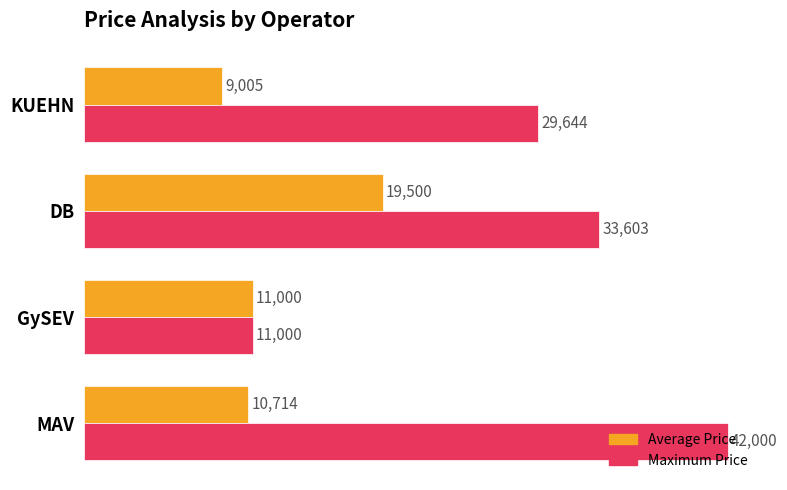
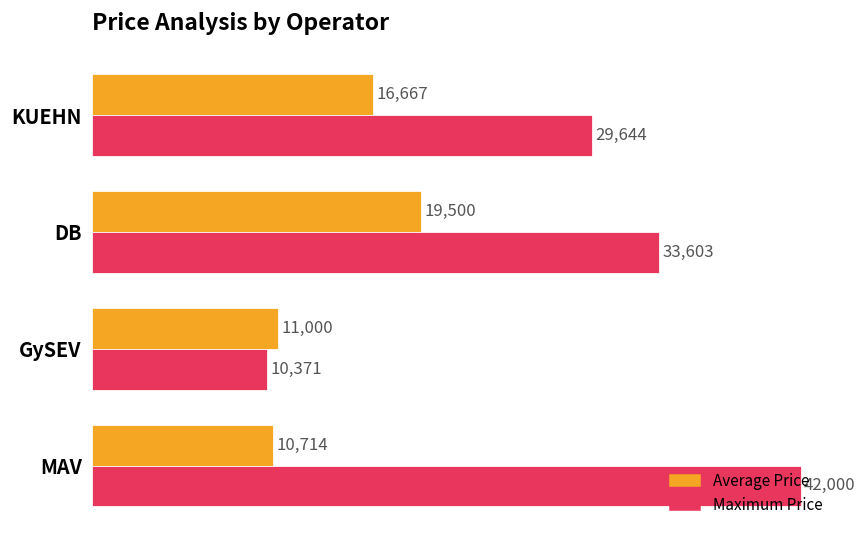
  {
    "Average Price": {
-     "KUEHN": "9,005",
+     "KUEHN": "16,667",
      "DB": "19,500",
      "GySEV": "11,000",
      "MAV": "10,714"
    },
    "Maximum Price": {
      "KUEHN": "29,644",
      "DB": "33,603",
-     "GySEV": "11,000",
+     "GySEV": "10,371",
      "MAV": "42,000"
    }
  }
